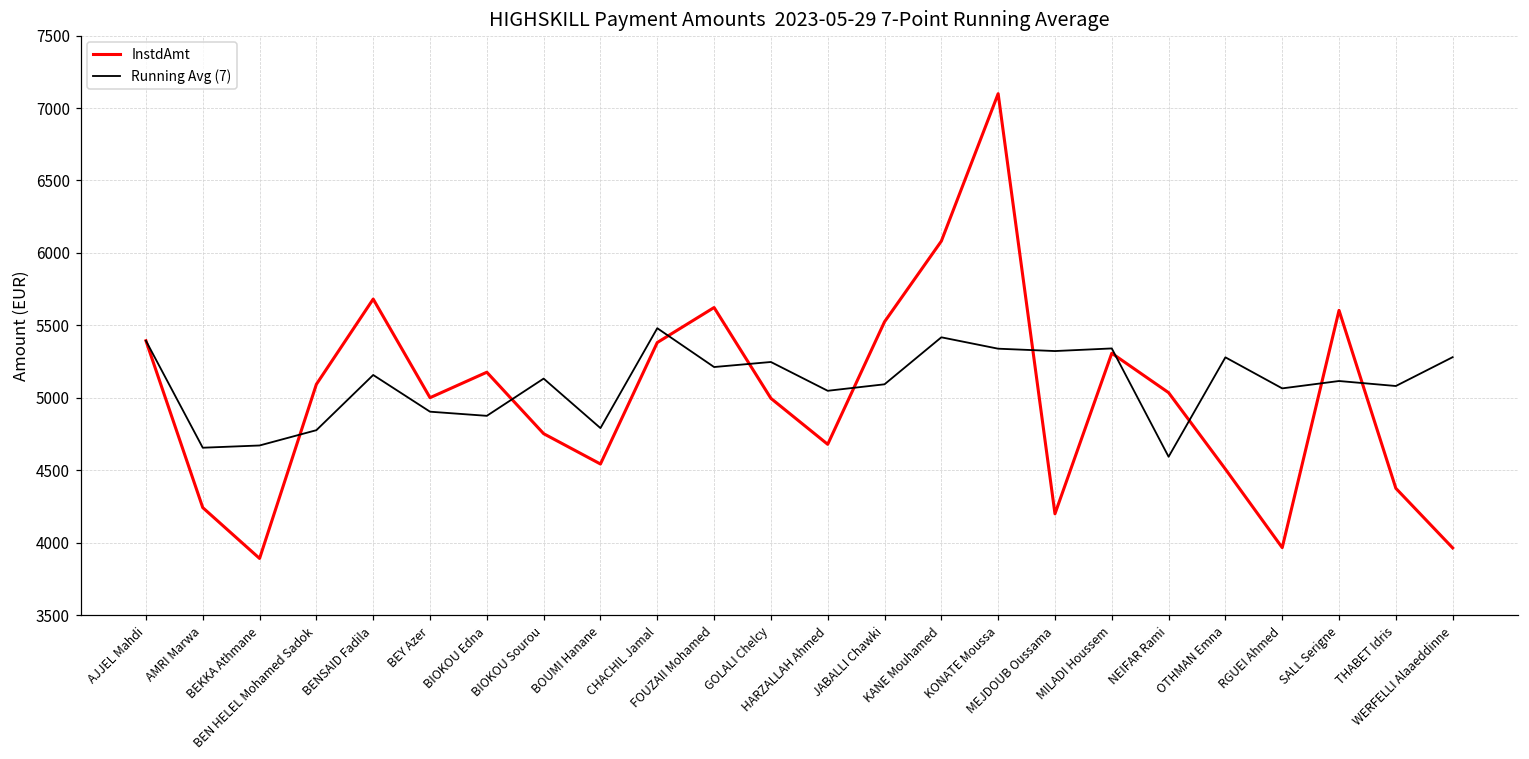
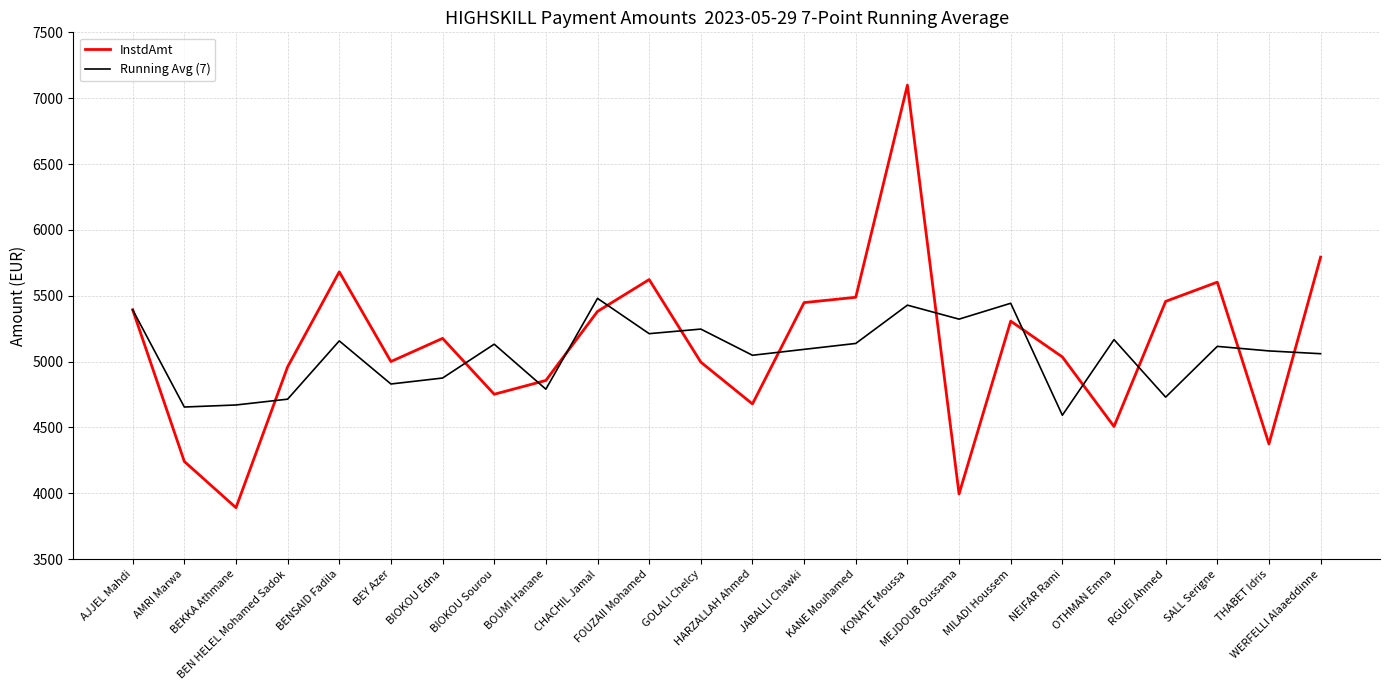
  {
    "InstdAmt": {
      "AMRI Marwa": 4240,
      "BEKKA Athmane": 3890,
-     "BEN HELEL Mohamed Sadok": 5090,
+     "BEN HELEL Mohamed Sadok": 4960,
      "BENSAID Fadila": 5680,
      "BEY Azer": 5000,
      "BIOKOU Edna": 5180,
      "BIOKOU Sourou": 4750,
-     "BOUMI Hanane": 4540,
+     "BOUMI Hanane": 4860,
      "CHACHIL Jamal": 5380,
      "FOUZAII Mohamed": 5620,
      "GOLALI Chelcy": 5000,
      "HARZALLAH Ahmed": 4680,
-     "JABALLI Chawki": 5520,
-     "KANE Mouhamed": 6080,
+     "JABALLI Chawki": 5450,
+     "KANE Mouhamed": 5490,
      "KONATE Moussa": 7100,
-     "MEJDOUB Oussama": 4200,
+     "MEJDOUB Oussama": 4000,
      "MILADI Houssem": 5310,
      "NEIFAR Rami": 5040,
      "OTHMAN Emna": 4510,
-     "RGUEI Ahmed": 3970,
+     "RGUEI Ahmed": 5460,
      "SALL Serigne": 5600,
      "THABET Idris": 4380,
-     "WERFELLI Alaaeddinne": 3960
+     "WERFELLI Alaaeddinne": 5790
    },
    "Running Avg (7)": {
      "AMRI Marwa": 4660,
      "BEKKA Athmane": 4670,
-     "BEN HELEL Mohamed Sadok": 4780,
+     "BEN HELEL Mohamed Sadok": 4710,
      "BENSAID Fadila": 5160,
-     "BEY Azer": 4900,
+     "BEY Azer": 4830,
      "BIOKOU Edna": 4880,
      "BIOKOU Sourou": 5130,
      "BOUMI Hanane": 4790,
      "CHACHIL Jamal": 5480,
      "FOUZAII Mohamed": 5210,
      "GOLALI Chelcy": 5250,
      "HARZALLAH Ahmed": 5050,
      "JABALLI Chawki": 5090,
-     "KANE Mouhamed": 5420,
-     "KONATE Moussa": 5340,
+     "KANE Mouhamed": 5140,
+     "KONATE Moussa": 5430,
      "MEJDOUB Oussama": 5320,
-     "MILADI Houssem": 5340,
+     "MILADI Houssem": 5440,
      "NEIFAR Rami": 4590,
-     "OTHMAN Emna": 5280,
-     "RGUEI Ahmed": 5060,
+     "OTHMAN Emna": 5170,
+     "RGUEI Ahmed": 4730,
      "SALL Serigne": 5120,
      "THABET Idris": 5080,
-     "WERFELLI Alaaeddinne": 5280
+     "WERFELLI Alaaeddinne": 5060
    }
  }
